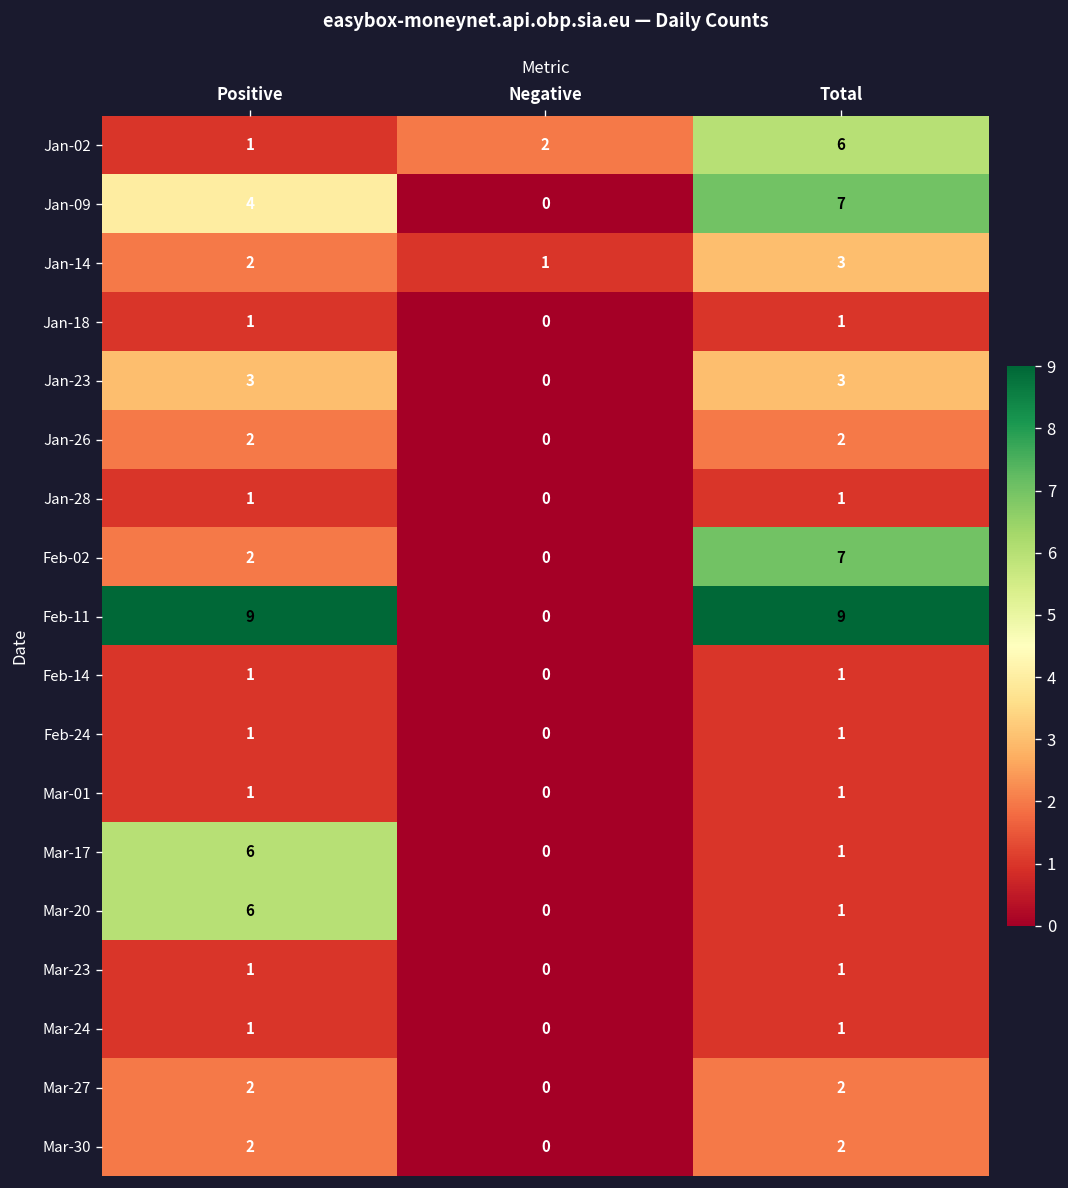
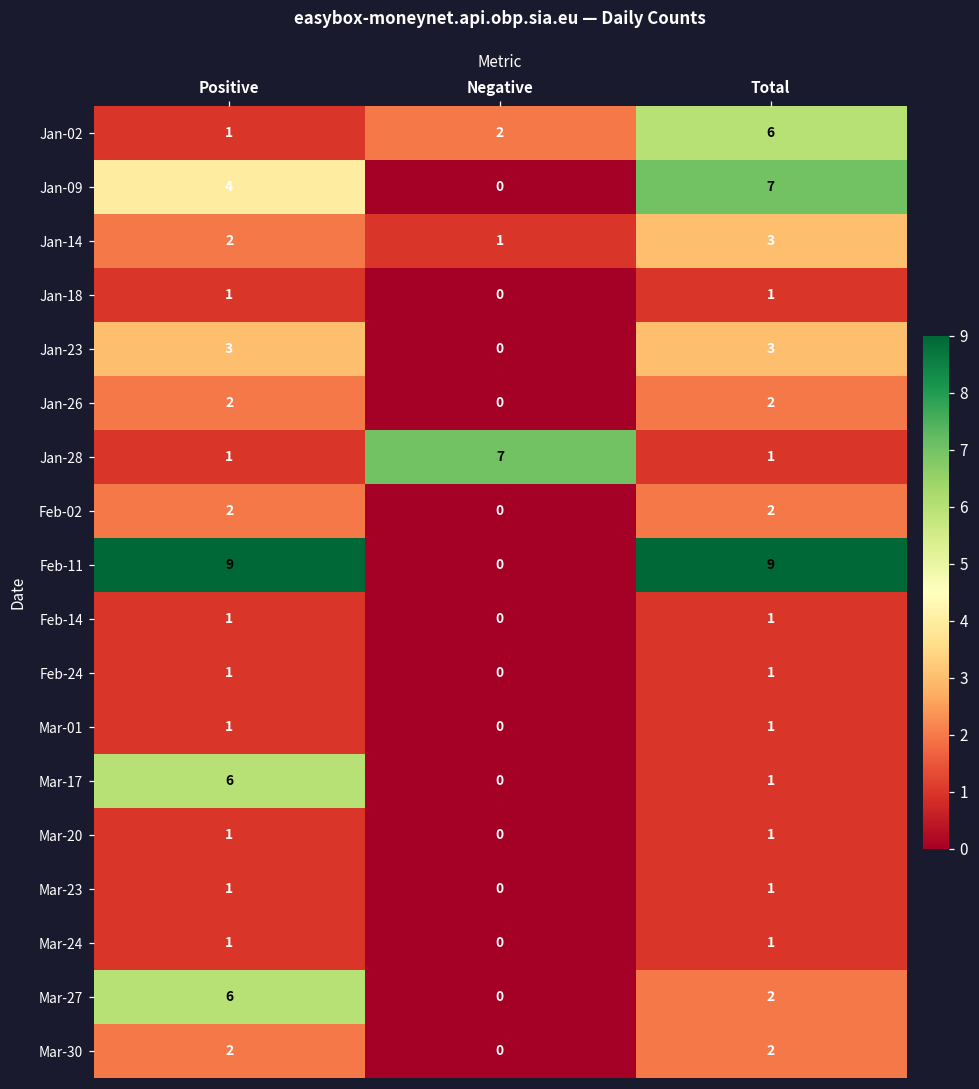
  {
    "Jan-02": {
      "Positive": 1,
      "Negative": 2,
      "Total": 6
    },
    "Jan-09": {
      "Positive": 4,
      "Negative": 0,
      "Total": 7
    },
    "Jan-14": {
      "Positive": 2,
      "Negative": 1,
      "Total": 3
    },
    "Jan-18": {
      "Positive": 1,
      "Negative": 0,
      "Total": 1
    },
    "Jan-23": {
      "Positive": 3,
      "Negative": 0,
      "Total": 3
    },
    "Jan-26": {
      "Positive": 2,
      "Negative": 0,
      "Total": 2
    },
    "Jan-28": {
      "Positive": 1,
-     "Negative": 0,
+     "Negative": 7,
      "Total": 1
    },
    "Feb-02": {
      "Positive": 2,
      "Negative": 0,
-     "Total": 7
+     "Total": 2
    },
    "Feb-11": {
      "Positive": 9,
      "Negative": 0,
      "Total": 9
    },
    "Feb-14": {
      "Positive": 1,
      "Negative": 0,
      "Total": 1
    },
    "Feb-24": {
      "Positive": 1,
      "Negative": 0,
      "Total": 1
    },
    "Mar-01": {
      "Positive": 1,
      "Negative": 0,
      "Total": 1
    },
    "Mar-17": {
      "Positive": 6,
      "Negative": 0,
      "Total": 1
    },
    "Mar-20": {
-     "Positive": 6,
+     "Positive": 1,
      "Negative": 0,
      "Total": 1
    },
    "Mar-23": {
      "Positive": 1,
      "Negative": 0,
      "Total": 1
    },
    "Mar-24": {
      "Positive": 1,
      "Negative": 0,
      "Total": 1
    },
    "Mar-27": {
-     "Positive": 2,
+     "Positive": 6,
      "Negative": 0,
      "Total": 2
    },
    "Mar-30": {
      "Positive": 2,
      "Negative": 0,
      "Total": 2
    }
  }
